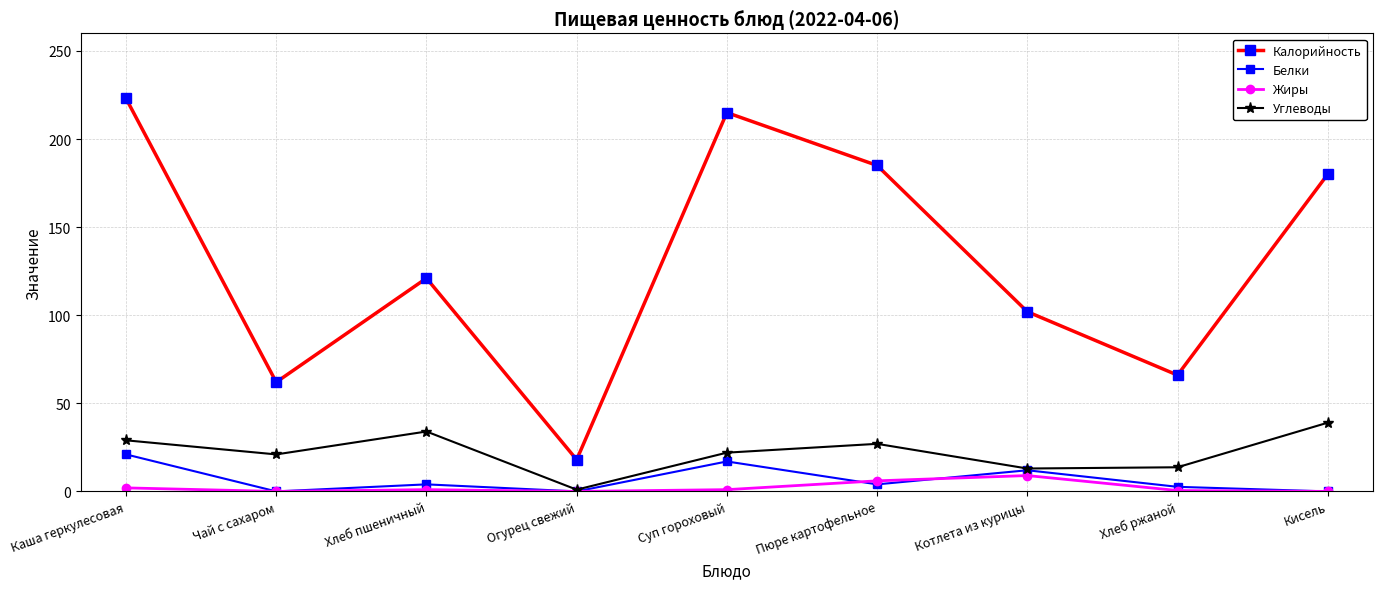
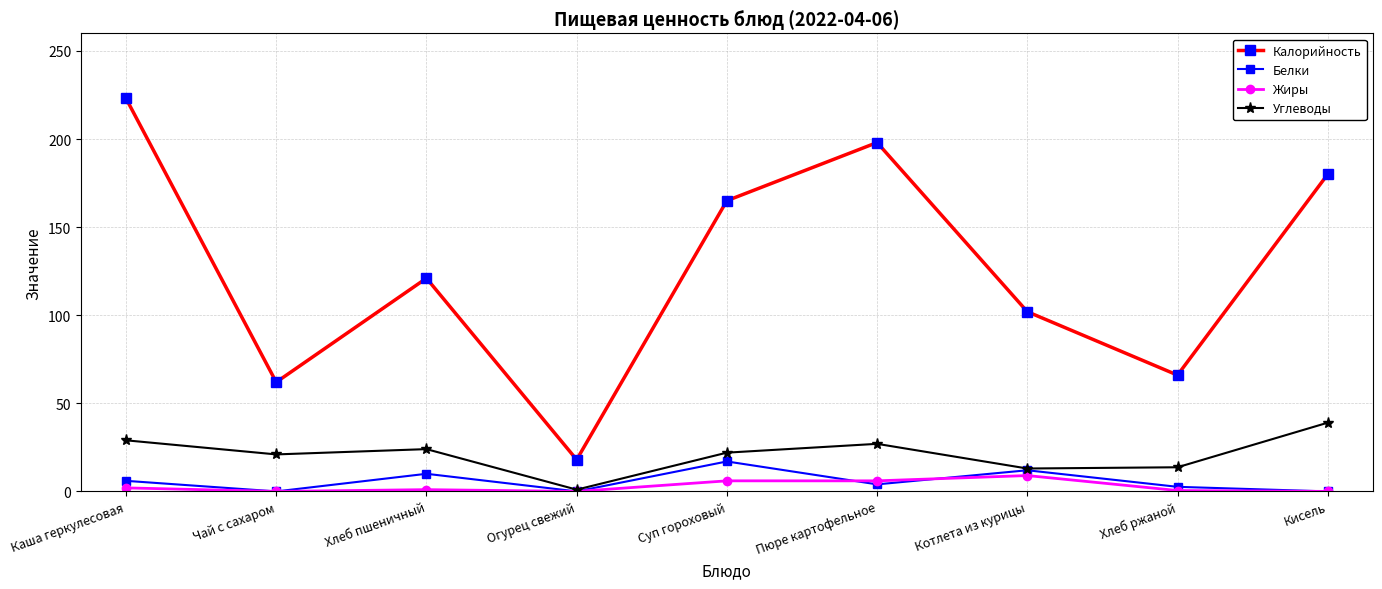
  {
    "Калорийность": {
      "Каша геркулесовая": 223,
      "Чай с сахаром": 62,
      "Хлеб пшеничный": 121,
      "Огурец свежий": 18,
-     "Суп гороховый": 215,
-     "Пюре картофельное": 185,
+     "Суп гороховый": 165,
+     "Пюре картофельное": 198,
      "Котлета из курицы": 102,
      "Хлеб ржаной": 66,
      "Кисель": 180
    },
    "Белки": {
-     "Каша геркулесовая": 21,
-     "Хлеб пшеничный": 4,
+     "Каша геркулесовая": 6,
+     "Хлеб пшеничный": 10,
      "Суп гороховый": 17,
      "Пюре картофельное": 4,
      "Хлеб ржаной": 3
    },
    "Жиры": {
      "Каша геркулесовая": 2,
      "Хлеб пшеничный": 1,
-     "Суп гороховый": 1,
+     "Суп гороховый": 6,
      "Пюре картофельное": 6,
      "Котлета из курицы": 9,
      "Хлеб ржаной": 1
    },
    "Углеводы": {
      "Каша геркулесовая": 29,
      "Чай с сахаром": 21,
-     "Хлеб пшеничный": 34,
+     "Хлеб пшеничный": 24,
      "Суп гороховый": 22,
      "Пюре картофельное": 27,
      "Хлеб ржаной": 14,
      "Кисель": 39
    }
  }
